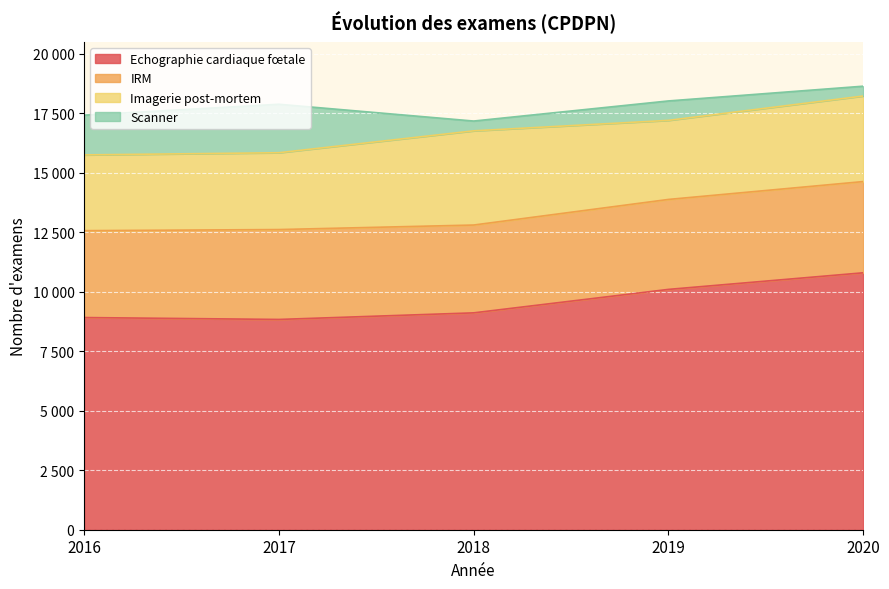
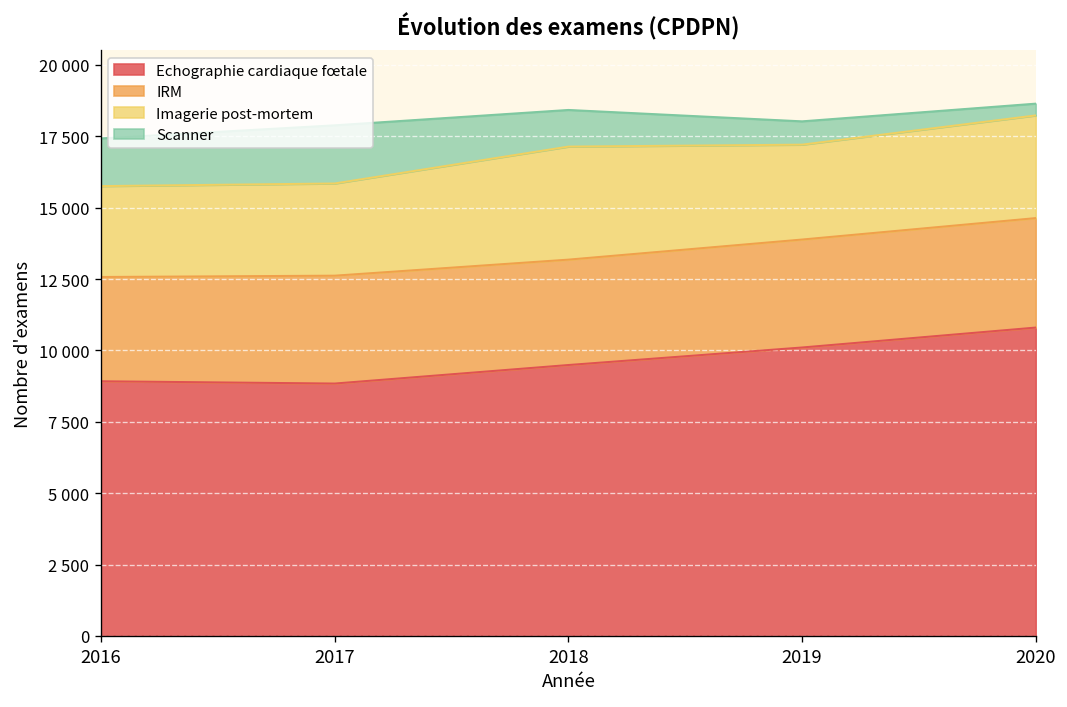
  {
    "Echographie cardiaque fœtale": {
      "2016": 8900,
      "2017": 8800,
-     "2018": 9100,
+     "2018": 9500,
      "2019": 10100,
      "2020": 10800
    },
    "Scanner": {
      "2016": 1700,
-     "2018": 400,
+     "2018": 1300,
      "2019": 800,
      "2020": 400
    }
  }
